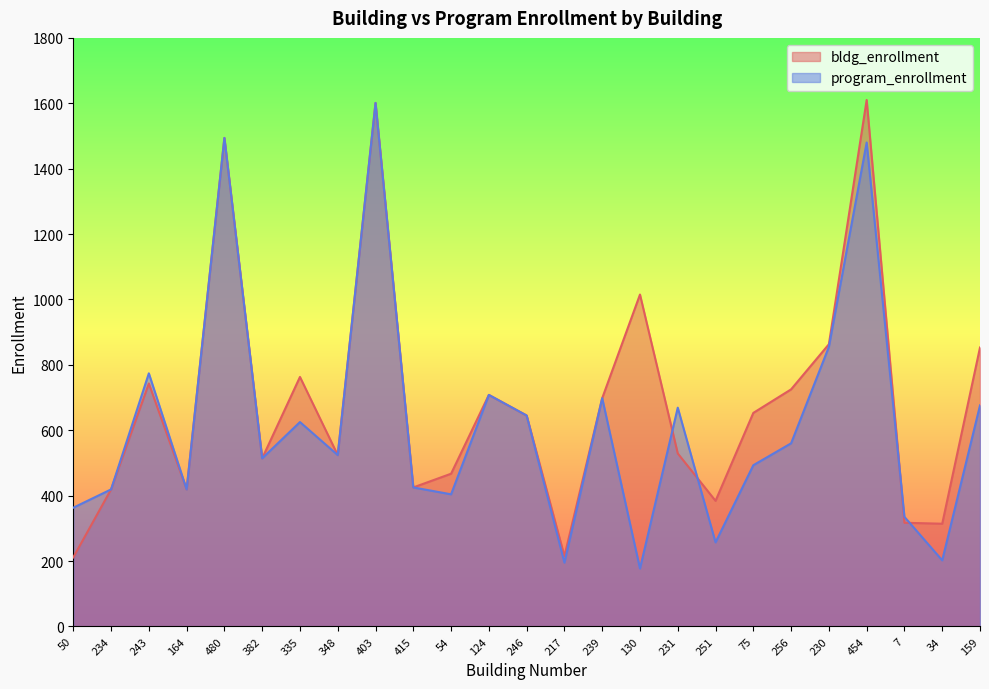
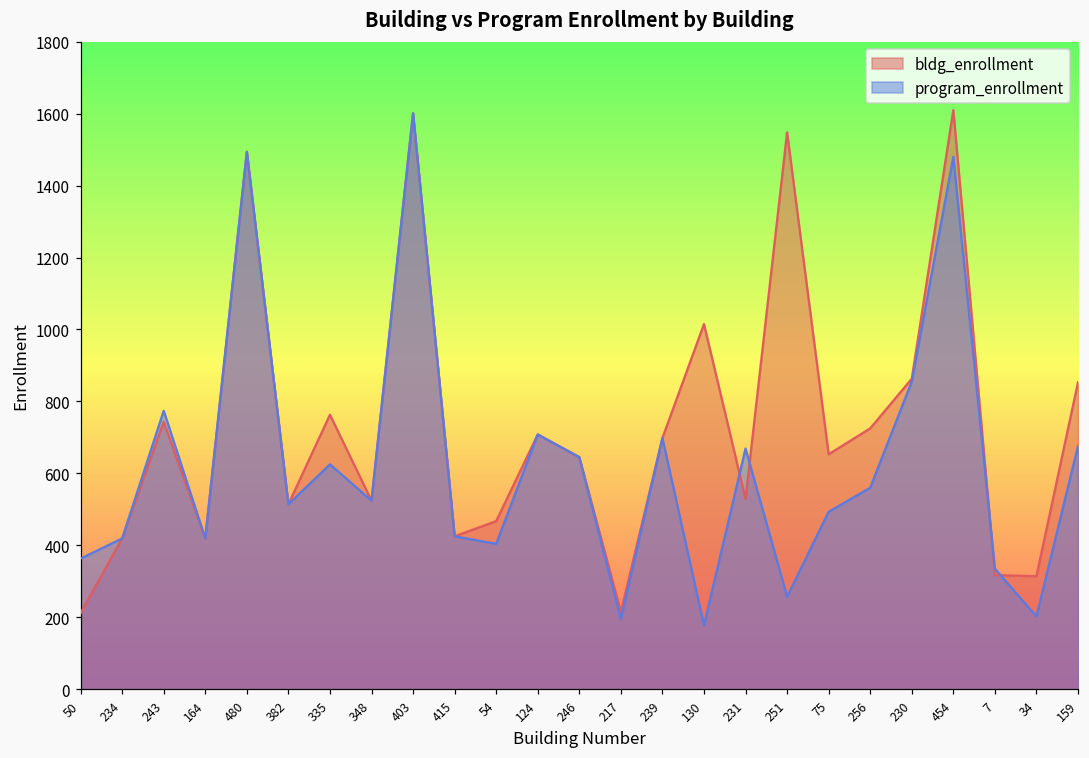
  {
    "bldg_enrollment": {
      "50": 210,
      "243": 740,
      "335": 760,
      "54": 470,
      "217": 220,
      "130": 1020,
      "231": 530,
-     "251": 380,
+     "251": 1550,
      "75": 650,
      "256": 730,
      "230": 860,
      "454": 1610,
      "7": 320,
      "34": 310,
      "159": 850
    },
    "program_enrollment": {
      "50": 360,
      "243": 770,
      "335": 630,
      "54": 400,
      "217": 200,
      "130": 180,
      "231": 670,
      "251": 260,
      "75": 490,
      "256": 560,
      "230": 860,
      "454": 1480,
      "7": 340,
      "34": 200,
      "159": 680
    }
  }
